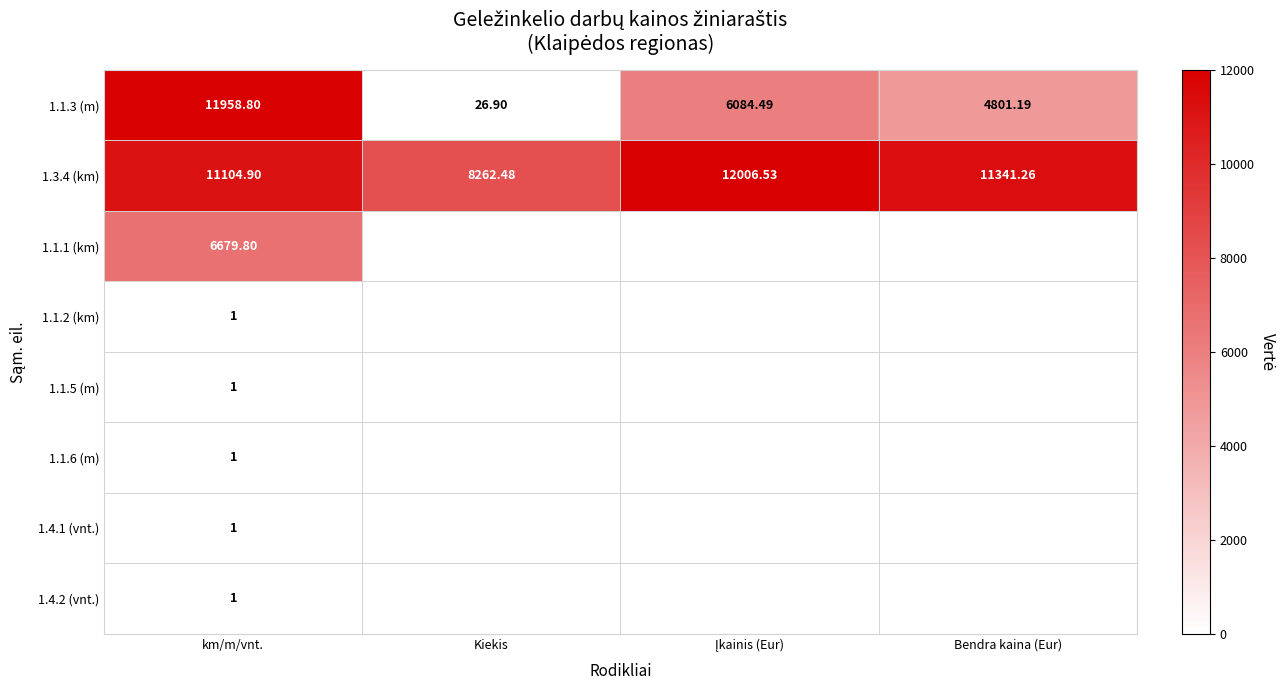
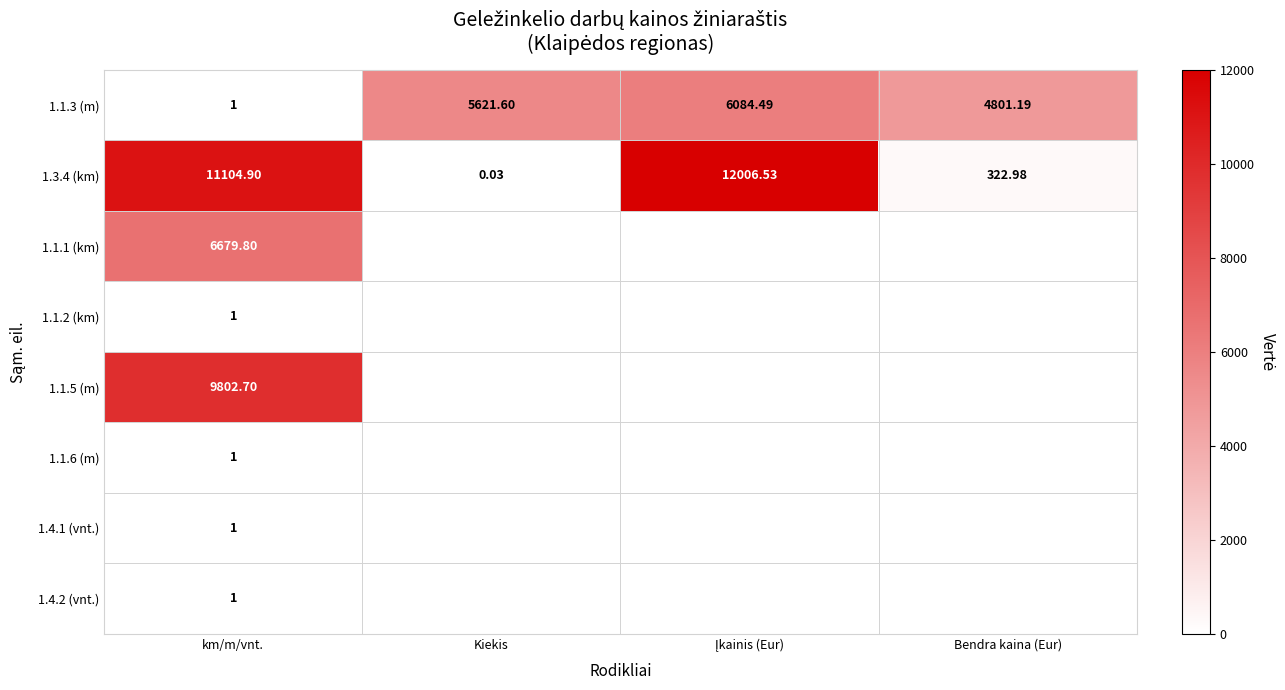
  {
    "1.1.3 (m)": {
-     "km/m/vnt.": 11958.80,
-     "Kiekis": 26.90,
+     "km/m/vnt.": 1,
+     "Kiekis": 5621.60,
      "Įkainis (Eur)": 6084.49,
      "Bendra kaina (Eur)": 4801.19
    },
    "1.3.4 (km)": {
      "km/m/vnt.": 11104.90,
-     "Kiekis": 8262.48,
+     "Kiekis": 0.03,
      "Įkainis (Eur)": 12006.53,
-     "Bendra kaina (Eur)": 11341.26
+     "Bendra kaina (Eur)": 322.98
    },
    "1.1.1 (km)": {
      "km/m/vnt.": 6679.80
    },
    "1.1.2 (km)": {
      "km/m/vnt.": 1
    },
    "1.1.5 (m)": {
-     "km/m/vnt.": 1
+     "km/m/vnt.": 9802.70
    },
    "1.1.6 (m)": {
      "km/m/vnt.": 1
    },
    "1.4.1 (vnt.)": {
      "km/m/vnt.": 1
    },
    "1.4.2 (vnt.)": {
      "km/m/vnt.": 1
    }
  }
